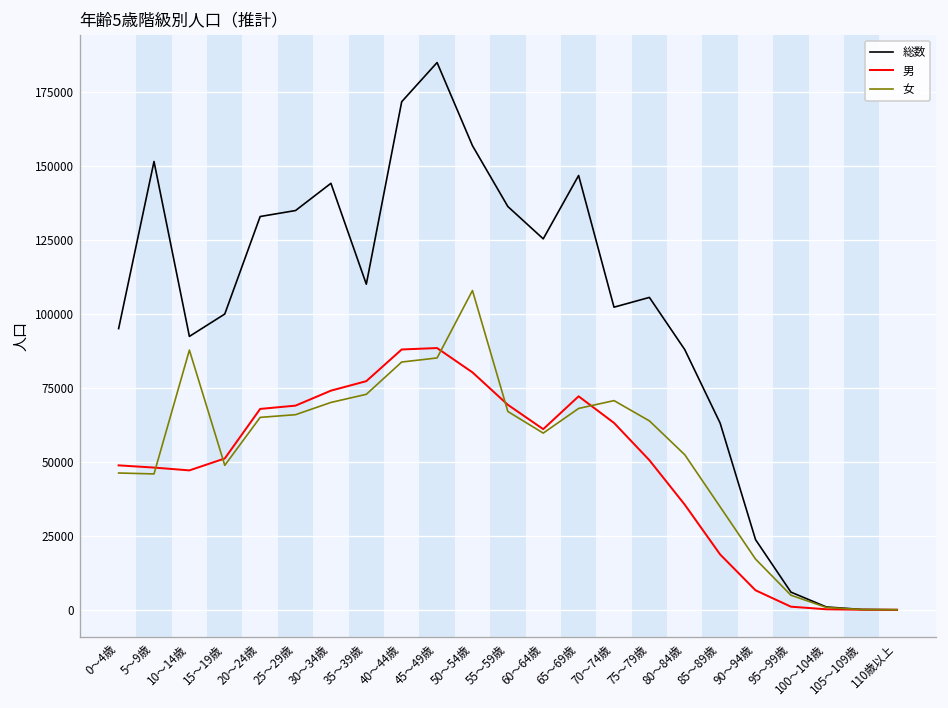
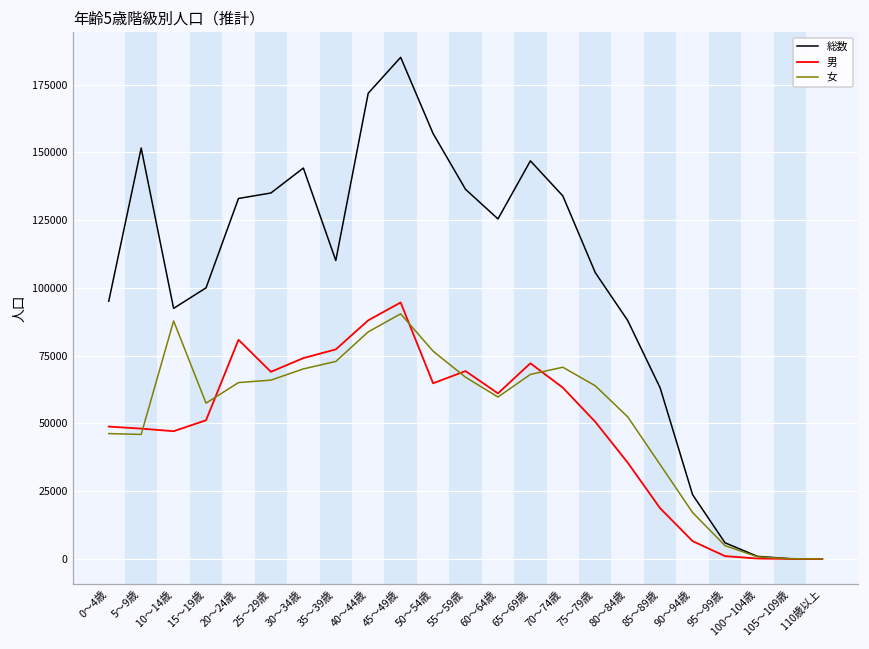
  {
    "総数": {
      "0～4歳": 95000,
      "5～9歳": 152000,
      "10～14歳": 92000,
      "15～19歳": 100000,
      "20～24歳": 133000,
      "25～29歳": 135000,
      "30～34歳": 144000,
      "35～39歳": 110000,
      "40～44歳": 172000,
      "45～49歳": 185000,
      "50～54歳": 157000,
      "55～59歳": 136000,
      "60～64歳": 125000,
      "65～69歳": 147000,
-     "70～74歳": 102000,
+     "70～74歳": 134000,
      "75～79歳": 106000,
      "80～84歳": 88000,
      "85～89歳": 63000,
      "90～94歳": 24000,
      "95～99歳": 6000
    },
    "男": {
      "0～4歳": 49000,
      "5～9歳": 48000,
      "10～14歳": 47000,
      "15～19歳": 51000,
-     "20～24歳": 68000,
+     "20～24歳": 81000,
      "25～29歳": 69000,
      "30～34歳": 74000,
      "35～39歳": 77000,
      "40～44歳": 88000,
-     "45～49歳": 89000,
-     "50～54歳": 80000,
+     "45～49歳": 95000,
+     "50～54歳": 65000,
      "55～59歳": 69000,
      "60～64歳": 61000,
      "65～69歳": 72000,
      "70～74歳": 63000,
      "75～79歳": 51000,
      "80～84歳": 36000,
      "85～89歳": 19000,
      "90～94歳": 7000,
      "95～99歳": 1000
    },
    "女": {
      "0～4歳": 46000,
      "5～9歳": 46000,
      "10～14歳": 88000,
-     "15～19歳": 49000,
+     "15～19歳": 57000,
      "20～24歳": 65000,
      "25～29歳": 66000,
      "30～34歳": 70000,
      "35～39歳": 73000,
      "40～44歳": 84000,
-     "45～49歳": 85000,
-     "50～54歳": 108000,
+     "45～49歳": 90000,
+     "50～54歳": 77000,
      "55～59歳": 67000,
      "60～64歳": 60000,
      "65～69歳": 68000,
      "70～74歳": 71000,
      "75～79歳": 64000,
      "80～84歳": 52000,
      "85～89歳": 35000,
      "90～94歳": 17000,
      "95～99歳": 5000
    }
  }
